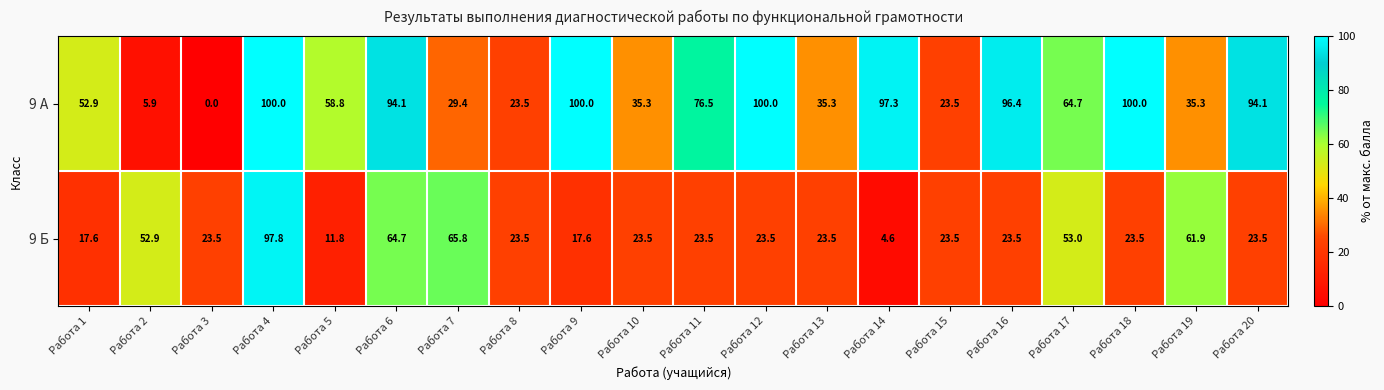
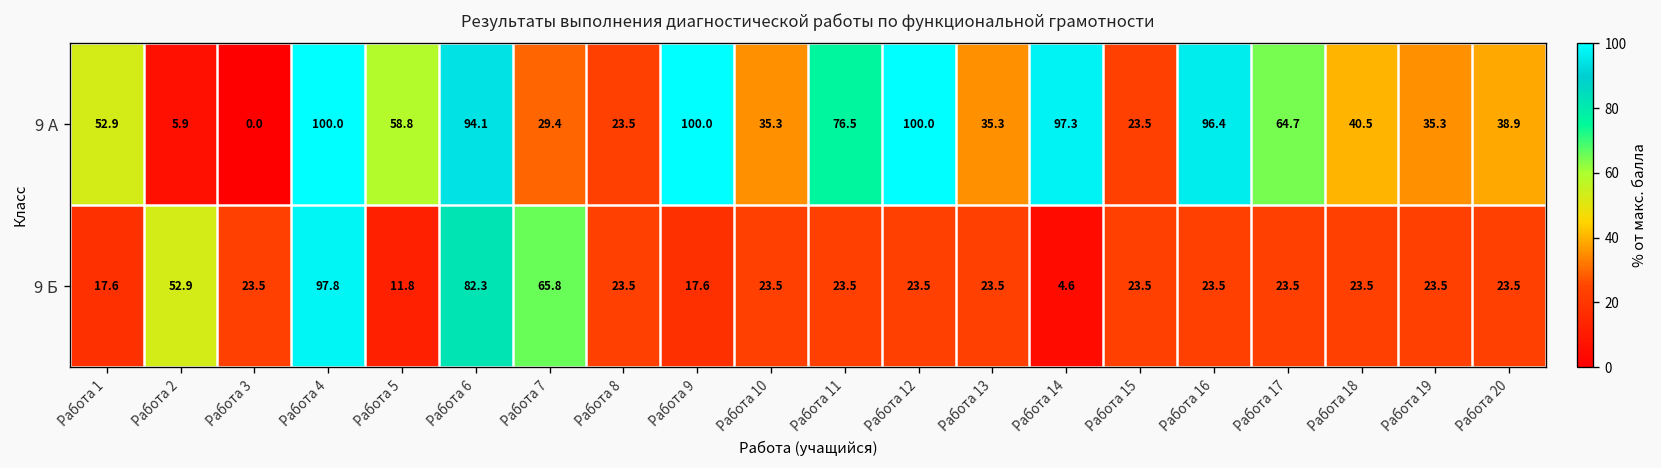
  {
    "9 А": {
      "Работа 1": 52.9,
      "Работа 2": 5.9,
      "Работа 3": 0.0,
      "Работа 4": 100.0,
      "Работа 5": 58.8,
      "Работа 6": 94.1,
      "Работа 7": 29.4,
      "Работа 8": 23.5,
      "Работа 9": 100.0,
      "Работа 10": 35.3,
      "Работа 11": 76.5,
      "Работа 12": 100.0,
      "Работа 13": 35.3,
      "Работа 14": 97.3,
      "Работа 15": 23.5,
      "Работа 16": 96.4,
      "Работа 17": 64.7,
-     "Работа 18": 100.0,
+     "Работа 18": 40.5,
      "Работа 19": 35.3,
-     "Работа 20": 94.1
+     "Работа 20": 38.9
    },
    "9 Б": {
      "Работа 1": 17.6,
      "Работа 2": 52.9,
      "Работа 3": 23.5,
      "Работа 4": 97.8,
      "Работа 5": 11.8,
-     "Работа 6": 64.7,
+     "Работа 6": 82.3,
      "Работа 7": 65.8,
      "Работа 8": 23.5,
      "Работа 9": 17.6,
      "Работа 10": 23.5,
      "Работа 11": 23.5,
      "Работа 12": 23.5,
      "Работа 13": 23.5,
      "Работа 14": 4.6,
      "Работа 15": 23.5,
      "Работа 16": 23.5,
-     "Работа 17": 53.0,
+     "Работа 17": 23.5,
      "Работа 18": 23.5,
-     "Работа 19": 61.9,
+     "Работа 19": 23.5,
      "Работа 20": 23.5
    }
  }
